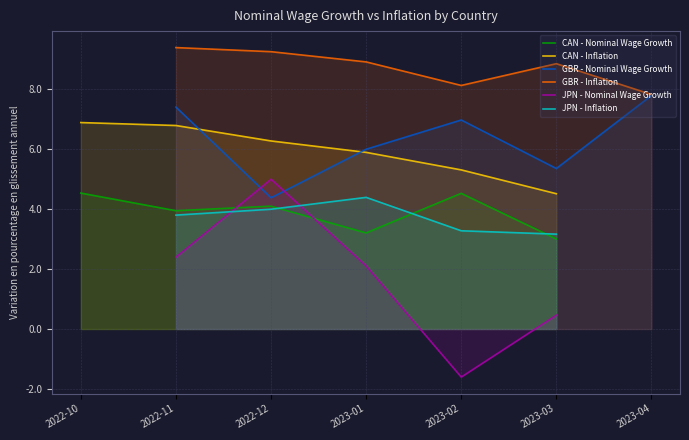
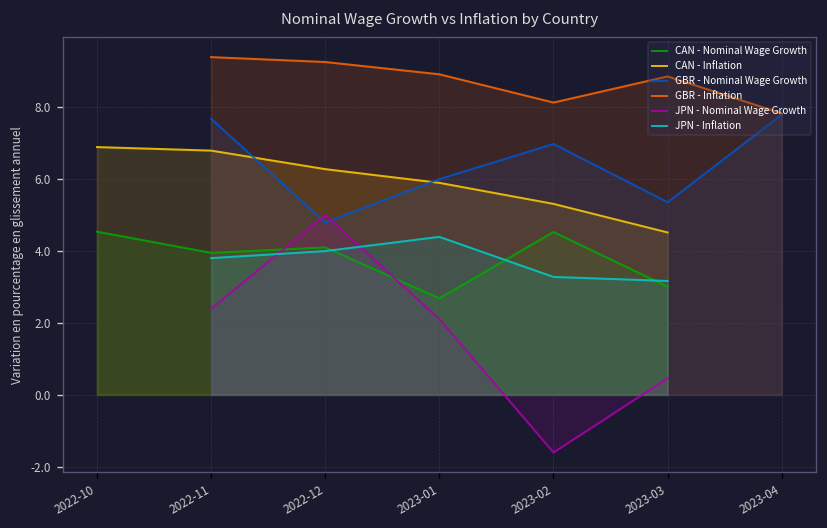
  {
    "CAN - Nominal Wage Growth": {
      "2022-10": 4.5,
      "2022-11": 3.9,
      "2022-12": 4.1,
-     "2023-01": 3.2,
+     "2023-01": 2.7,
      "2023-02": 4.5,
      "2023-03": 3.0
    },
    "CAN - Inflation": {
      "2022-10": 6.9,
      "2022-11": 6.8,
      "2022-12": 6.3,
      "2023-01": 5.9,
      "2023-02": 5.3,
      "2023-03": 4.5
    },
    "GBR - Nominal Wage Growth": {
-     "2022-11": 7.4,
-     "2022-12": 4.4,
+     "2022-11": 7.7,
+     "2022-12": 4.8,
      "2023-01": 6.0,
      "2023-02": 7.0,
      "2023-03": 5.3
    },
    "GBR - Inflation": {
      "2022-11": 9.4,
      "2022-12": 9.2,
      "2023-01": 8.9,
      "2023-02": 8.1
    },
    "JPN - Inflation": {
      "2022-11": 3.8,
      "2022-12": 4.0,
      "2023-01": 4.4,
      "2023-02": 3.3,
      "2023-03": 3.2
    }
  }
